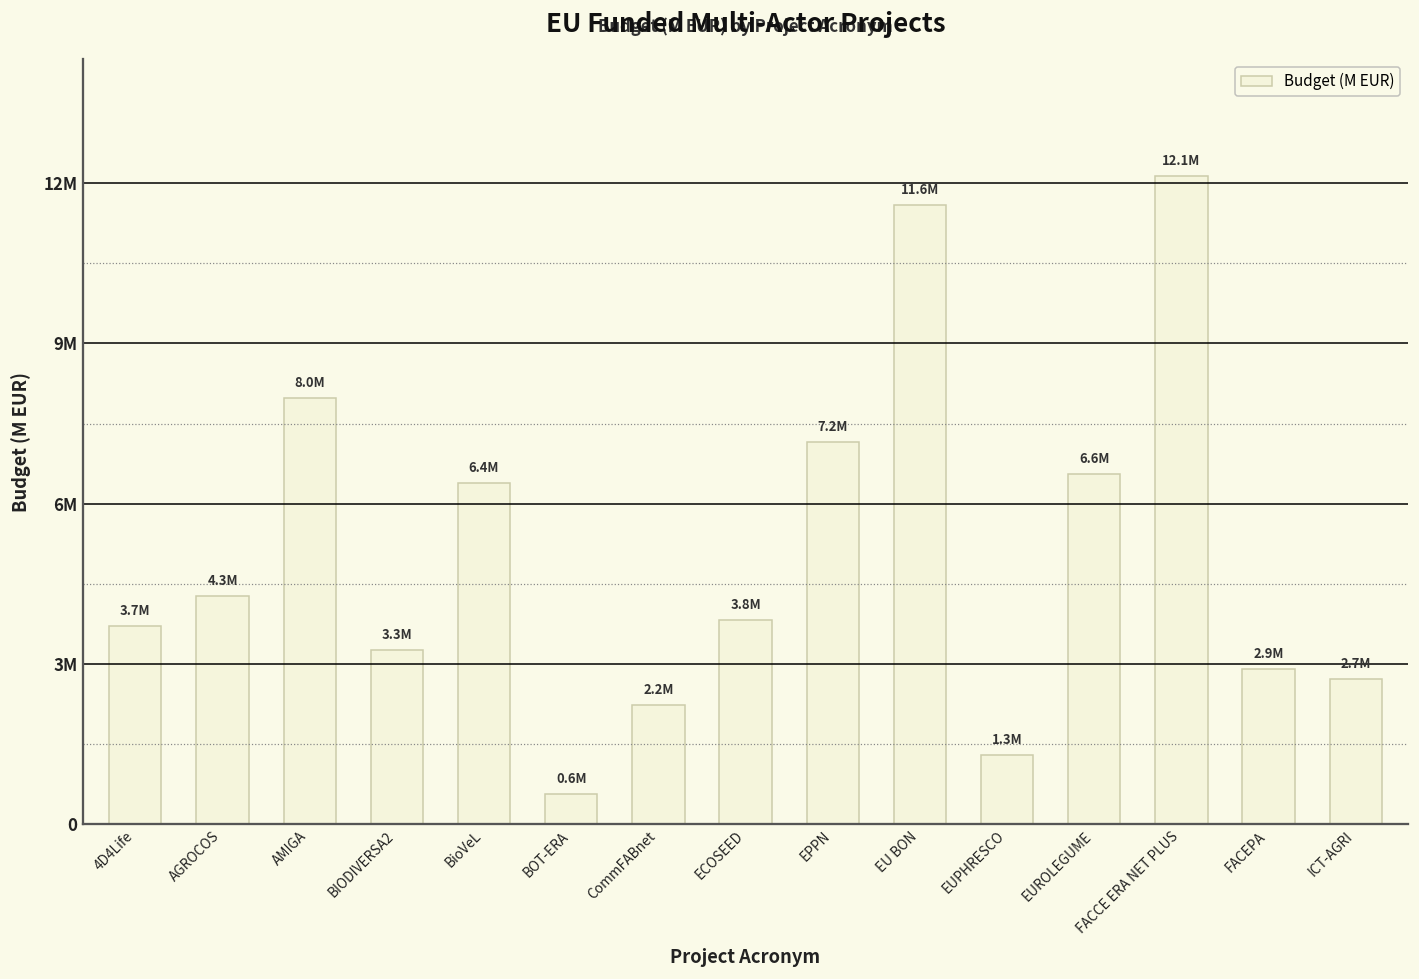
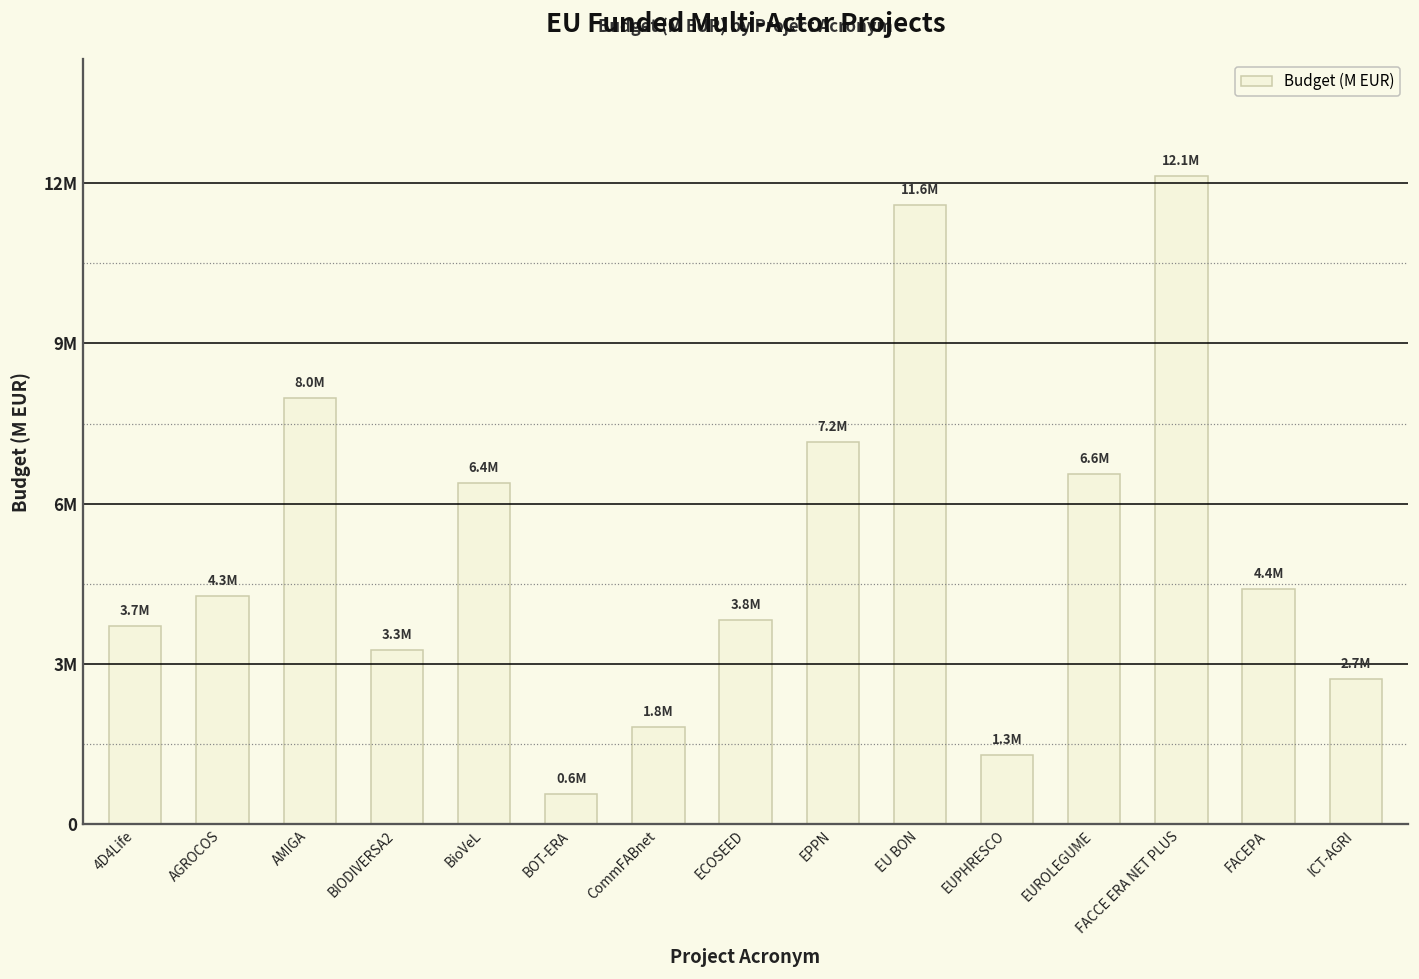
  {
    "4D4Life": "3.7M",
    "AGROCOS": "4.3M",
    "AMIGA": "8.0M",
    "BIODIVERSA2": "3.3M",
    "BioVeL": "6.4M",
    "BOT-ERA": "0.6M",
-   "CommFABnet": "2.2M",
+   "CommFABnet": "1.8M",
    "ECOSEED": "3.8M",
    "EPPN": "7.2M",
    "EU BON": "11.6M",
    "EUPHRESCO": "1.3M",
    "EUROLEGUME": "6.6M",
    "FACCE ERA NET PLUS": "12.1M",
-   "FACEPA": "2.9M",
+   "FACEPA": "4.4M",
    "ICT-AGRI": "2.7M"
  }
